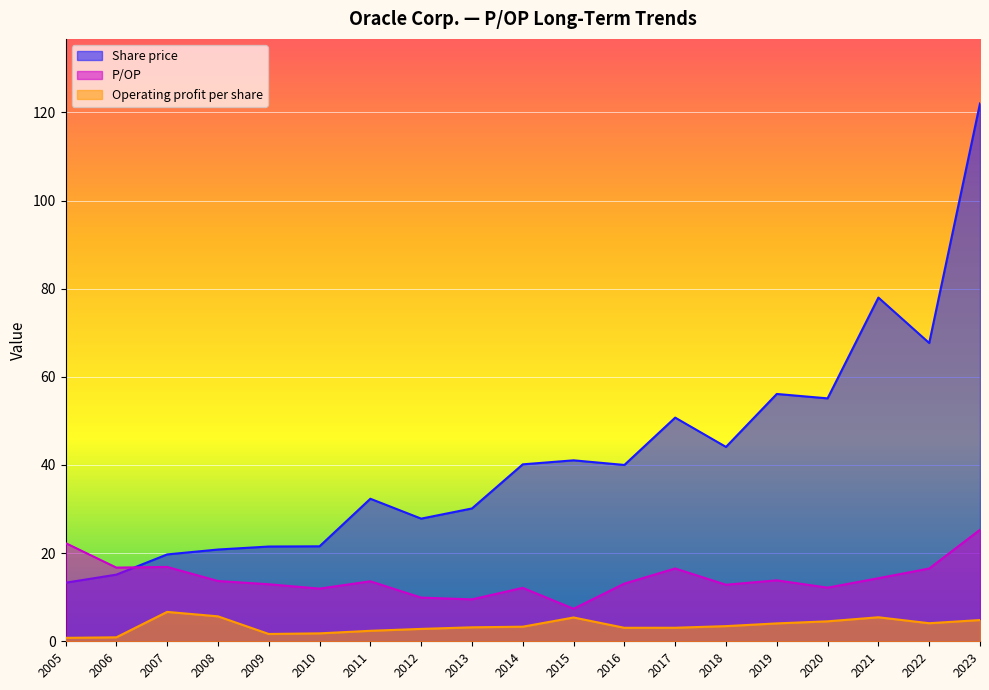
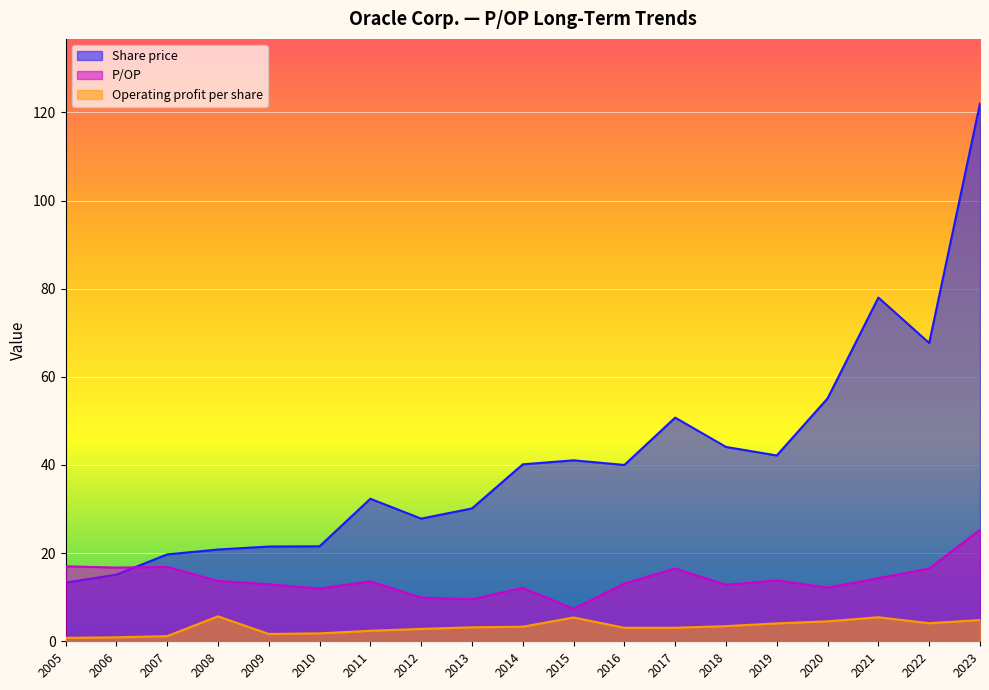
  {
    "Share price": {
      "2005": 13,
      "2006": 15,
      "2007": 20,
      "2008": 21,
      "2009": 22,
      "2010": 22,
      "2011": 32,
      "2012": 28,
      "2013": 30,
      "2014": 40,
      "2015": 41,
      "2016": 40,
      "2017": 51,
      "2018": 44,
-     "2019": 56,
+     "2019": 42,
      "2020": 55,
      "2021": 78,
      "2022": 68,
      "2023": 122
    },
    "P/OP": {
-     "2005": 22,
+     "2005": 17,
      "2006": 17,
      "2007": 17,
      "2008": 14,
      "2009": 13,
      "2010": 12,
      "2011": 14,
      "2012": 10,
      "2013": 10,
      "2014": 12,
      "2015": 7,
      "2016": 13,
      "2017": 17,
      "2018": 13,
      "2019": 14,
      "2020": 12,
      "2021": 14,
      "2022": 17,
      "2023": 25
    },
    "Operating profit per share": {
      "2005": 1,
      "2006": 1,
-     "2007": 7,
+     "2007": 1,
      "2008": 6,
      "2009": 2,
      "2010": 2,
      "2011": 2,
      "2012": 3,
      "2013": 3,
      "2014": 3,
      "2015": 5,
      "2016": 3,
      "2017": 3,
      "2018": 3,
      "2019": 4,
      "2020": 5,
      "2021": 5,
      "2022": 4,
      "2023": 5
    }
  }
